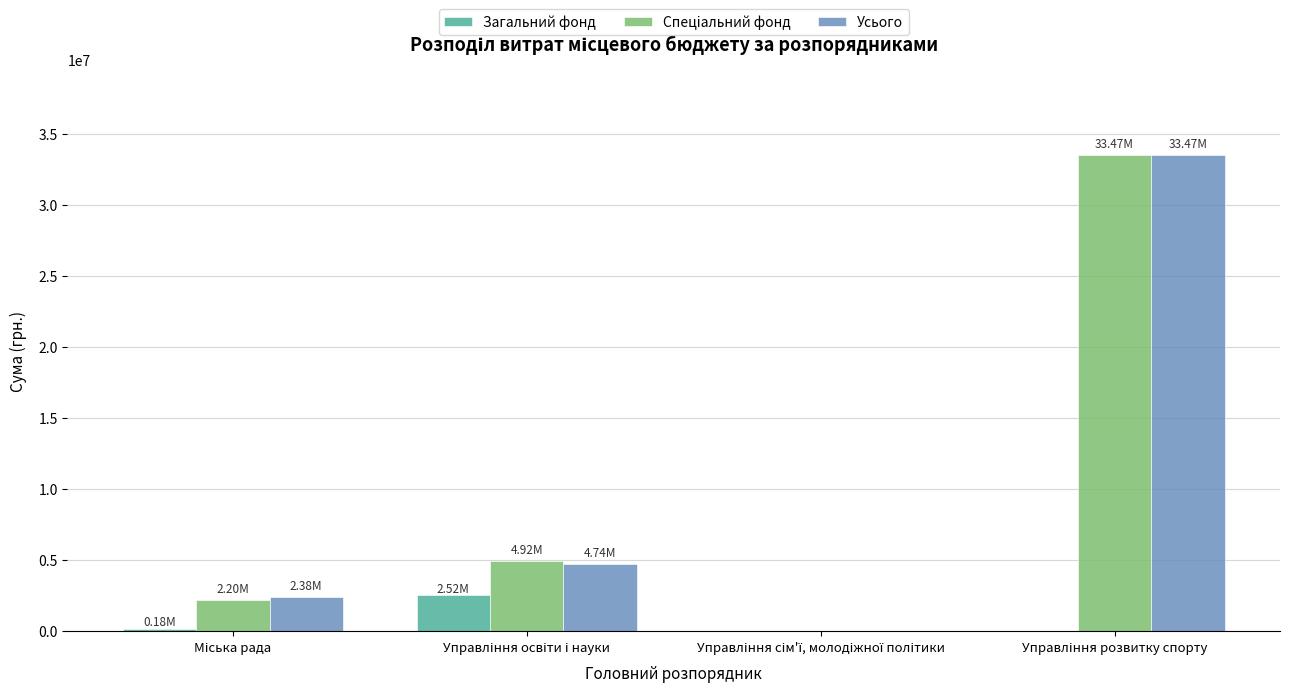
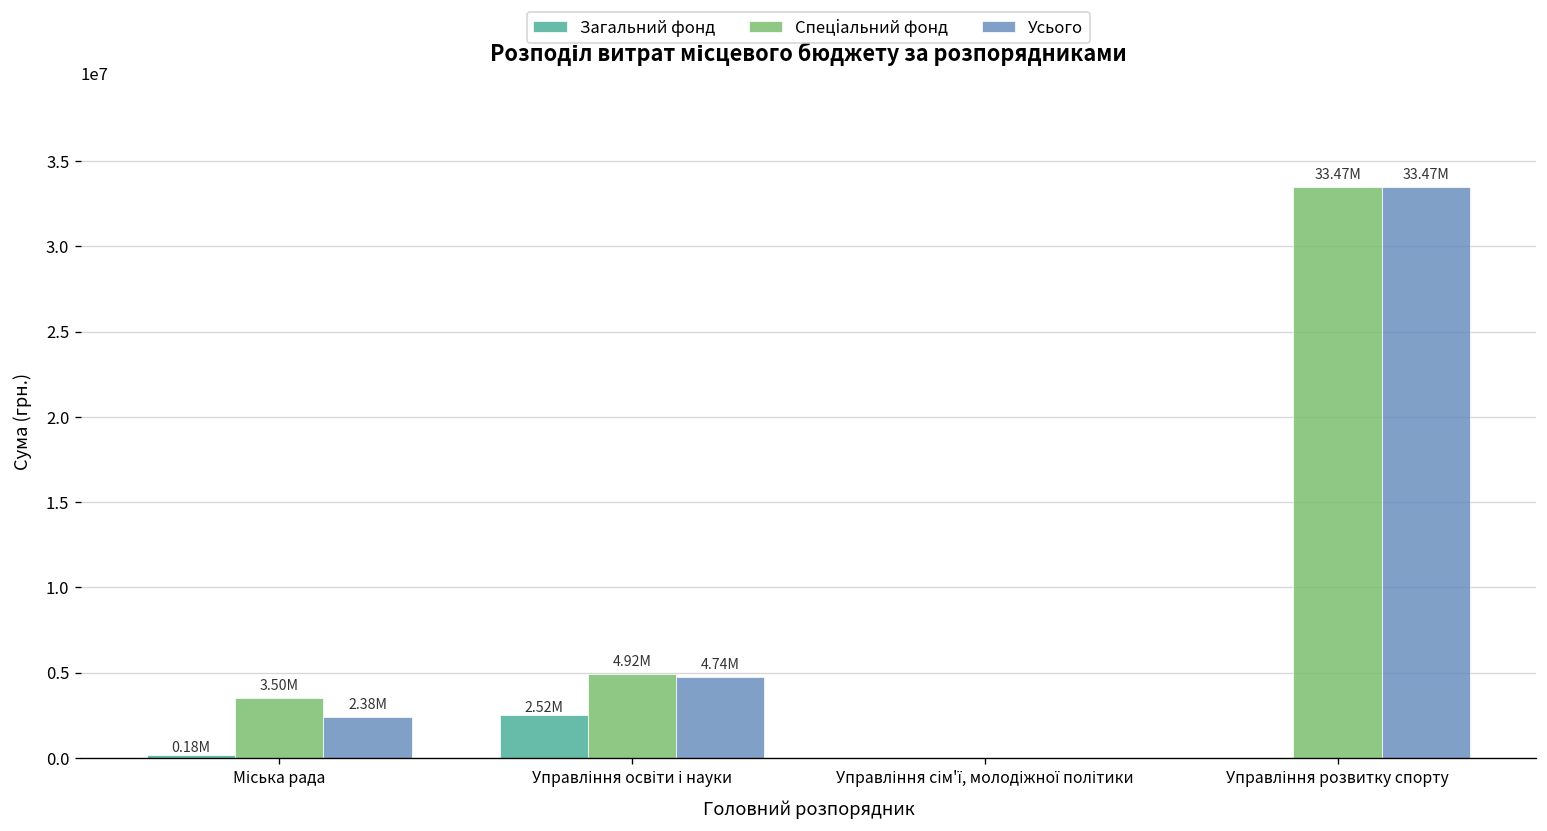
  {
    "Спеціальний фонд": {
-     "Міська рада": "2.20M",
+     "Міська рада": "3.50M",
      "Управління освіти і науки": "4.92M",
      "Управління розвитку спорту": "33.47M"
    }
  }
